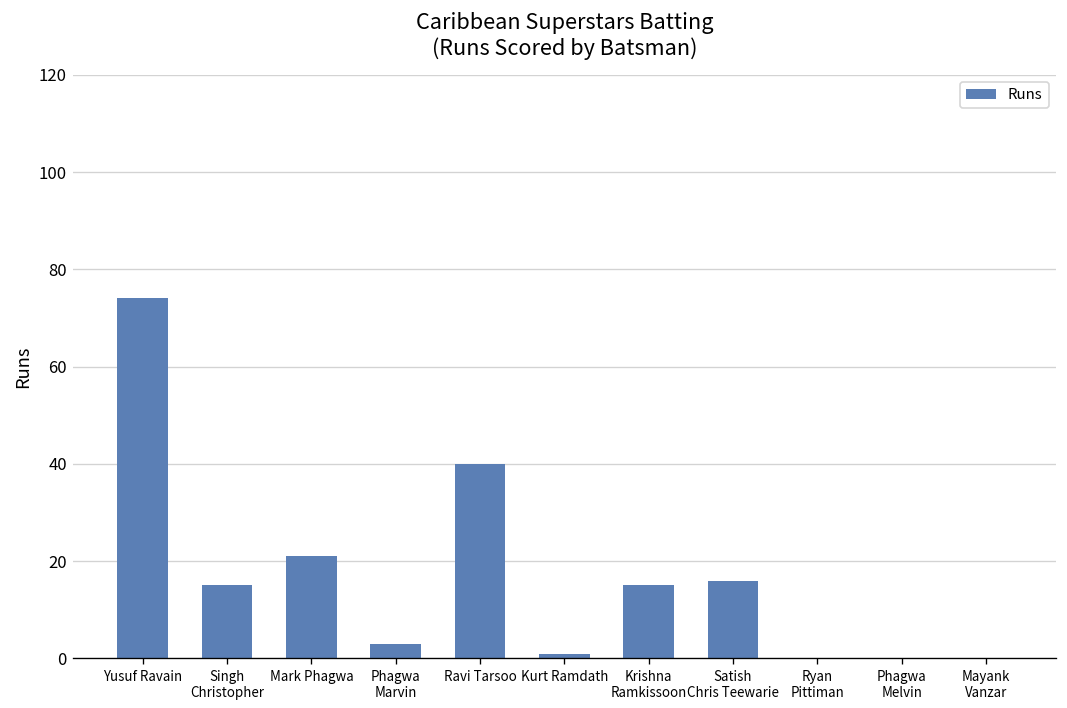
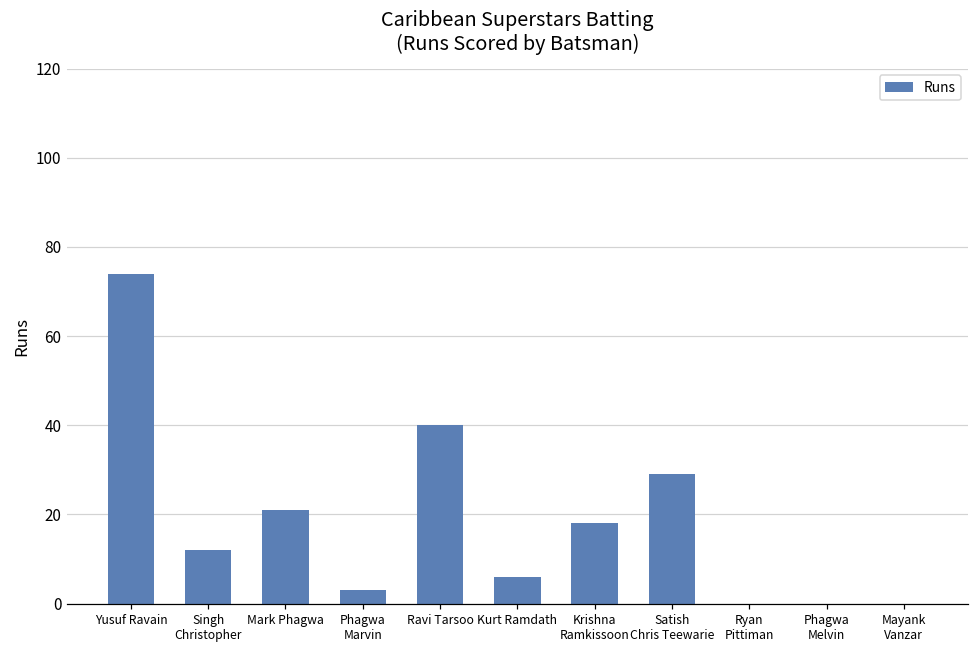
  {
    "Yusuf Ravain": 74,
-   "Singh Christopher": 15,
+   "Singh Christopher": 12,
    "Mark Phagwa": 21,
    "Phagwa Marvin": 3,
    "Ravi Tarsoo": 40,
-   "Kurt Ramdath": 1,
-   "Krishna Ramkissoon": 15,
-   "Satish Chris Teewarie": 16,
+   "Kurt Ramdath": 6,
+   "Krishna Ramkissoon": 18,
+   "Satish Chris Teewarie": 29,
    "Ryan Pittiman": 0,
    "Phagwa Melvin": 0,
    "Mayank Vanzar": 0
  }
